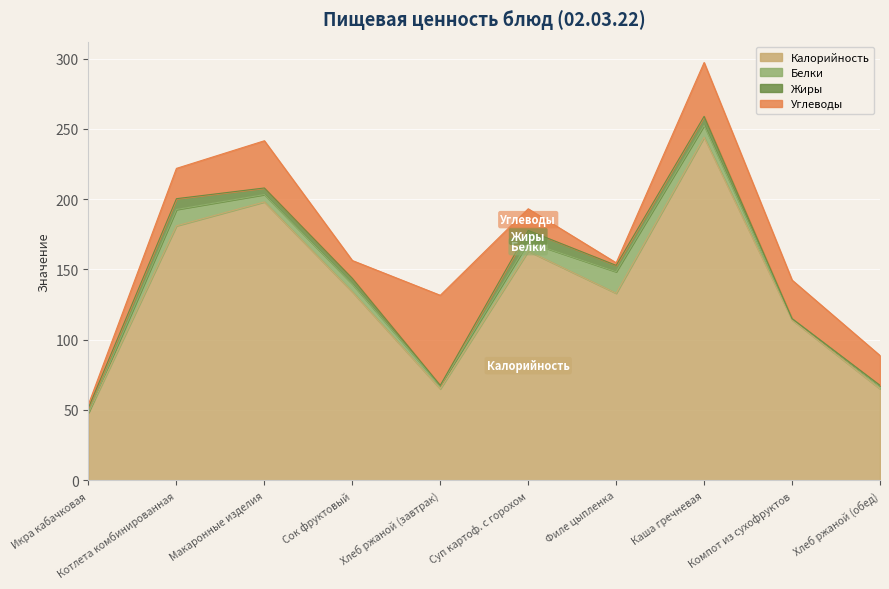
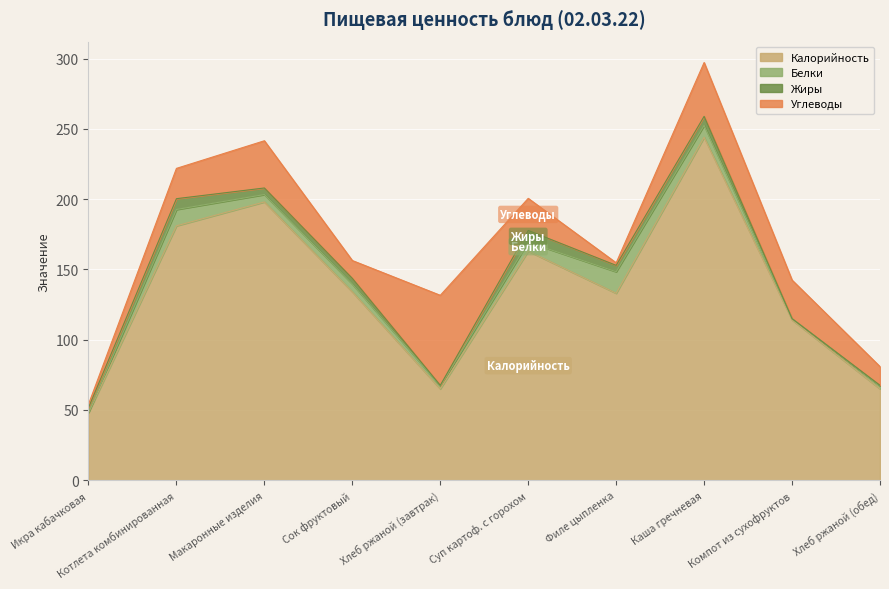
  {
    "Жиры": {
      "Икра кабачковая": 3,
      "Котлета комбинированная": 8,
      "Макаронные изделия": 5,
      "Сок фруктовый": 4,
      "Филе цыпленка": 5,
      "Каша гречневая": 6
    },
    "Углеводы": {
      "Икра кабачковая": 2,
      "Котлета комбинированная": 22,
      "Макаронные изделия": 34,
      "Сок фруктовый": 13,
      "Хлеб ржаной (завтрак)": 64,
-     "Суп картоф. с горохом": 15,
+     "Суп картоф. с горохом": 23,
      "Филе цыпленка": 2,
      "Каша гречневая": 38,
      "Компот из сухофруктов": 27,
-     "Хлеб ржаной (обед)": 21
+     "Хлеб ржаной (обед)": 13
    }
  }
